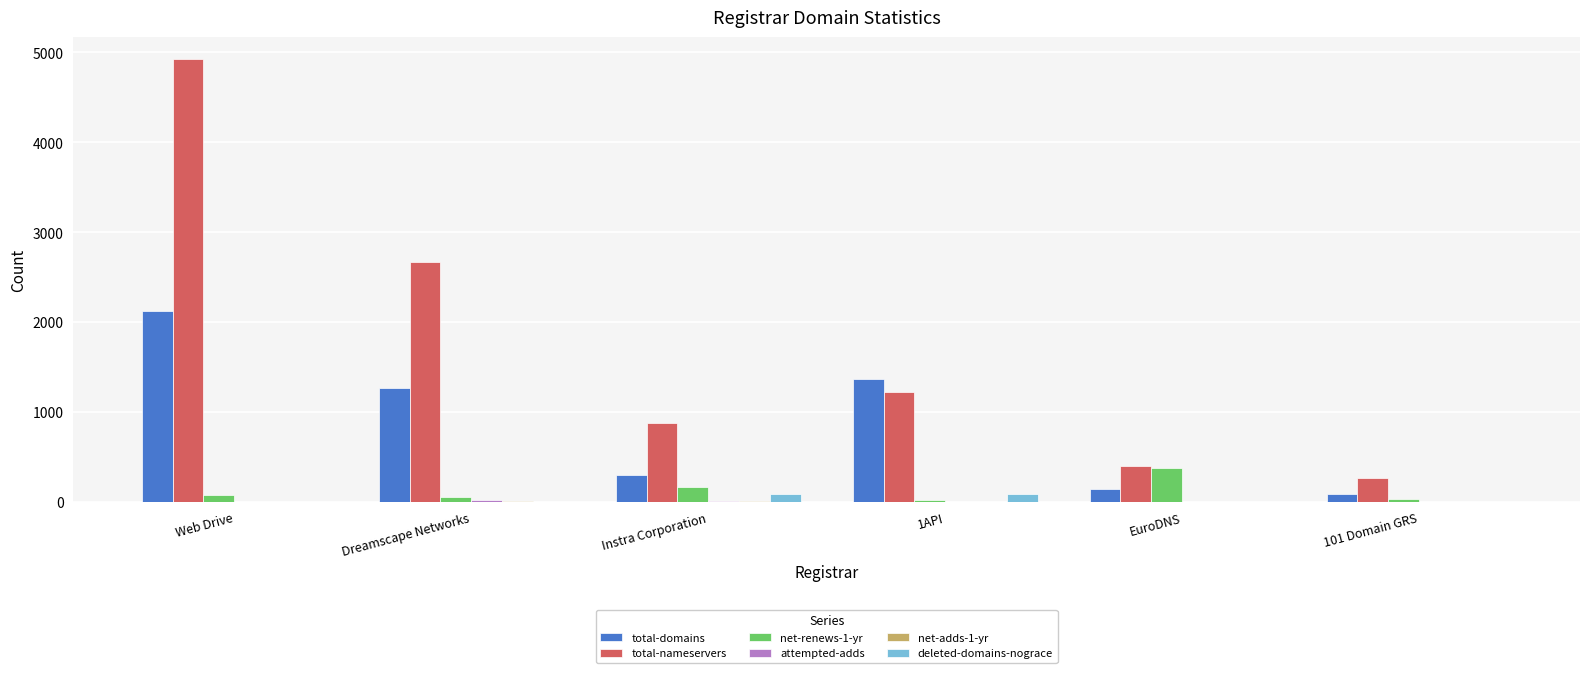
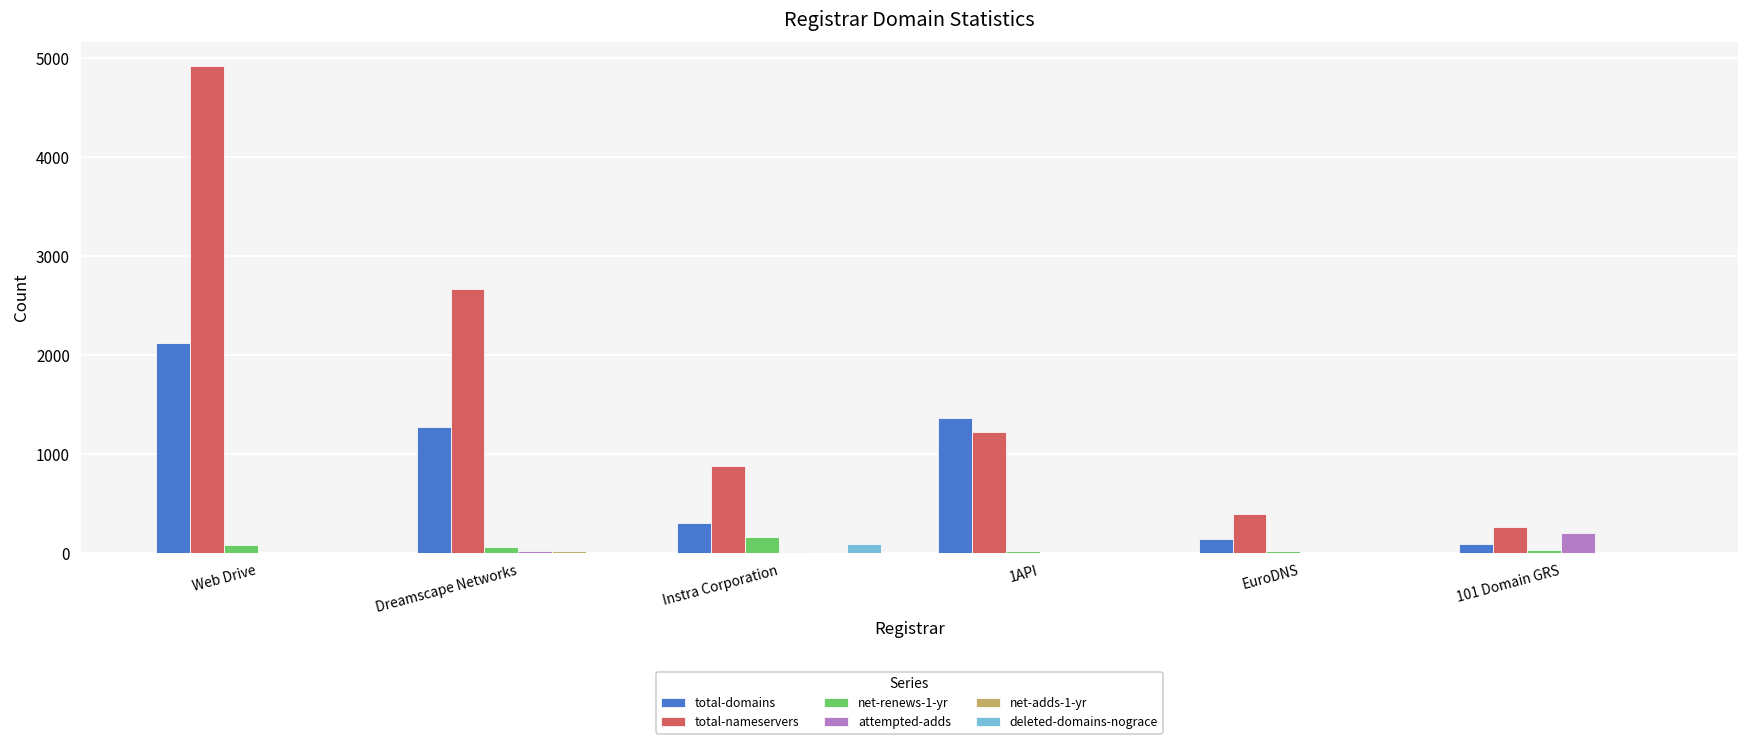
  {
    "total-domains": {
      "Web Drive": 2100,
      "Dreamscape Networks": 1300,
      "Instra Corporation": 300,
      "1API": 1400,
      "EuroDNS": 100,
      "101 Domain GRS": 100
    },
    "total-nameservers": {
      "Web Drive": 4900,
      "Dreamscape Networks": 2700,
      "Instra Corporation": 900,
      "1API": 1200,
      "EuroDNS": 400,
      "101 Domain GRS": 300
    },
    "net-renews-1-yr": {
      "Web Drive": 100,
      "Dreamscape Networks": 100,
      "Instra Corporation": 200,
-     "EuroDNS": 400,
+     "EuroDNS": 0,
      "101 Domain GRS": 0
    },
    "attempted-adds": {
-     "101 Domain GRS": 0
+     "101 Domain GRS": 200
    },
    "deleted-domains-nograce": {
      "Instra Corporation": 100,
-     "1API": 100,
+     "1API": 0,
      "101 Domain GRS": 0
    }
  }
